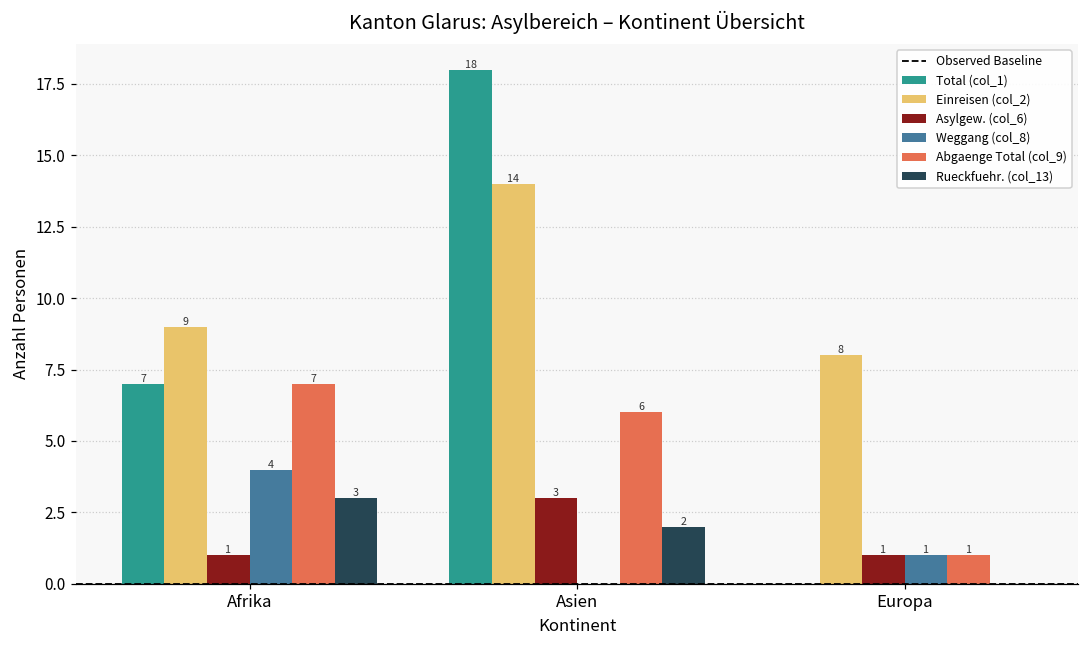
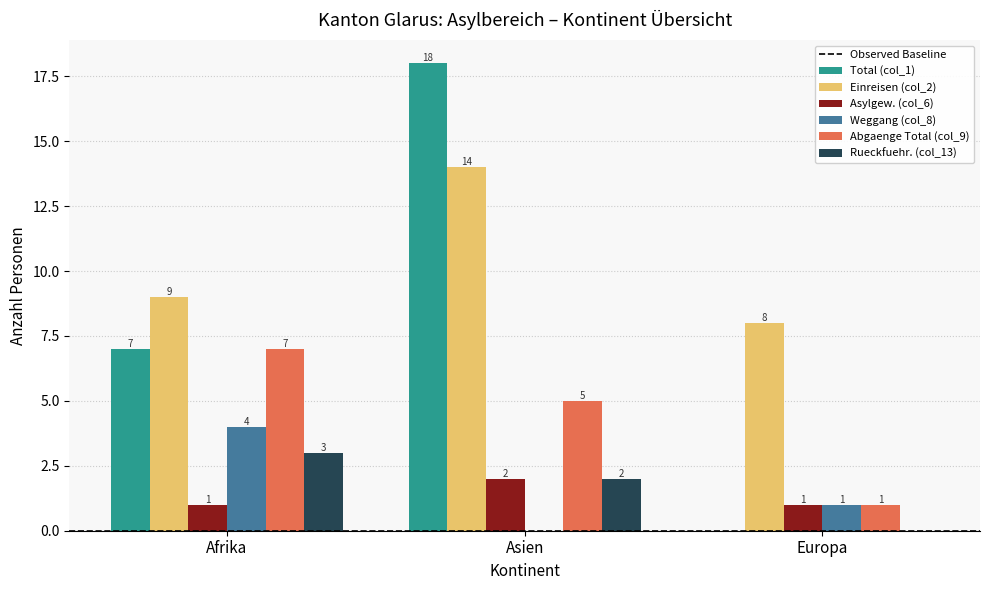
  {
    "Einreisen (col_2)": {
      "Afrika": 9,
      "Asien": 14,
      "Europa": 8
    },
    "Asylgew. (col_6)": {
      "Afrika": 1,
-     "Asien": 3,
+     "Asien": 2,
      "Europa": 1
    },
    "Abgaenge Total (col_9)": {
      "Afrika": 7,
-     "Asien": 6,
+     "Asien": 5,
      "Europa": 1
    },
    "Rueckfuehr. (col_13)": {
      "Afrika": 3,
      "Asien": 2
    }
  }
